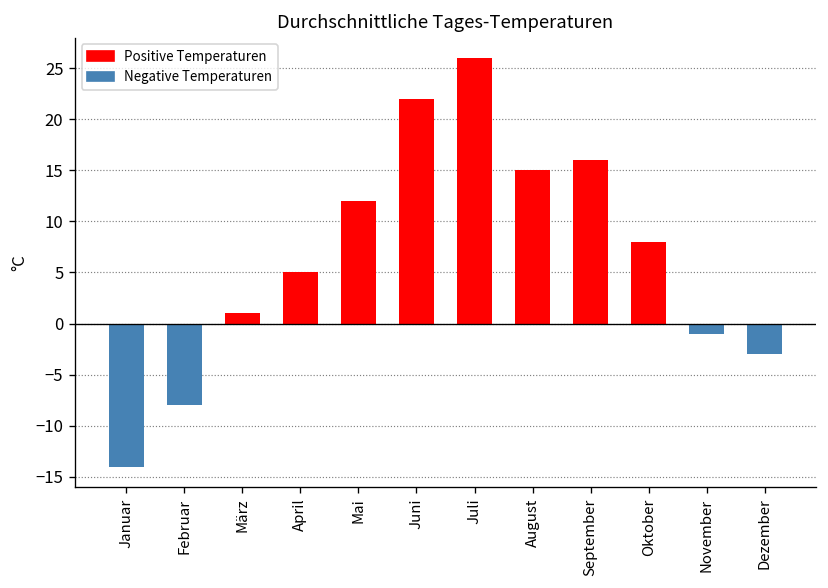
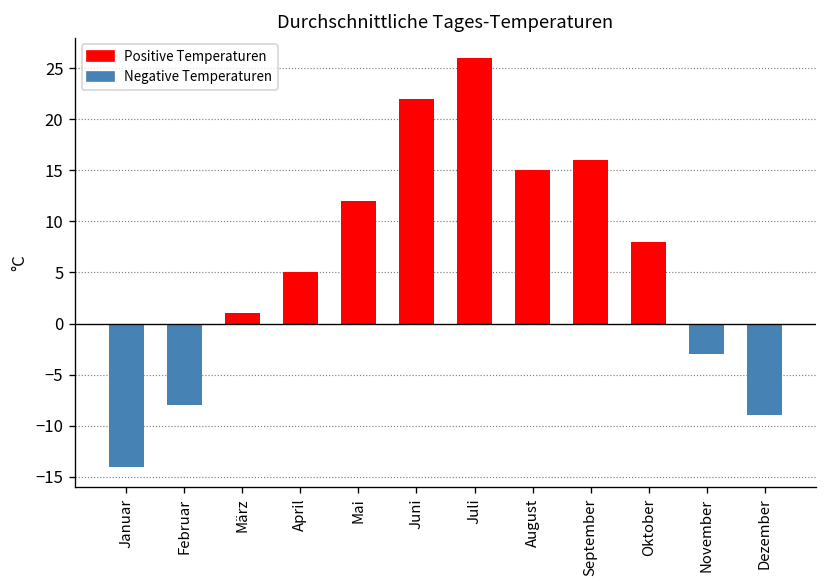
  {
    "Januar": -14,
    "Februar": -8,
    "März": 1,
    "April": 5,
    "Mai": 12,
    "Juni": 22,
    "Juli": 26,
    "August": 15,
    "September": 16,
    "Oktober": 8,
-   "November": -1,
-   "Dezember": -3
+   "November": -3,
+   "Dezember": -9
  }
